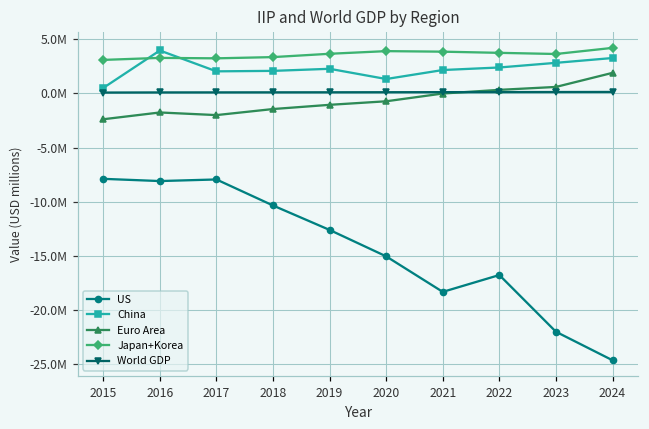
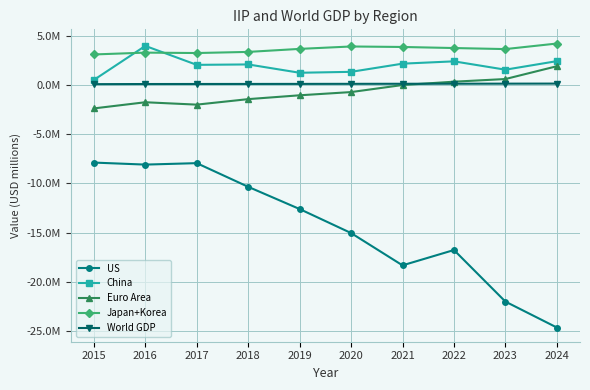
  {
    "China": {
      "2015": 1000000,
      "2016": 4000000,
      "2017": 2000000,
      "2018": 2000000,
-     "2019": 2000000,
+     "2019": 1000000,
      "2020": 1000000,
      "2021": 2000000,
      "2022": 2000000,
-     "2023": 3000000,
-     "2024": 3000000
+     "2023": 2000000,
+     "2024": 2000000
    }
  }
